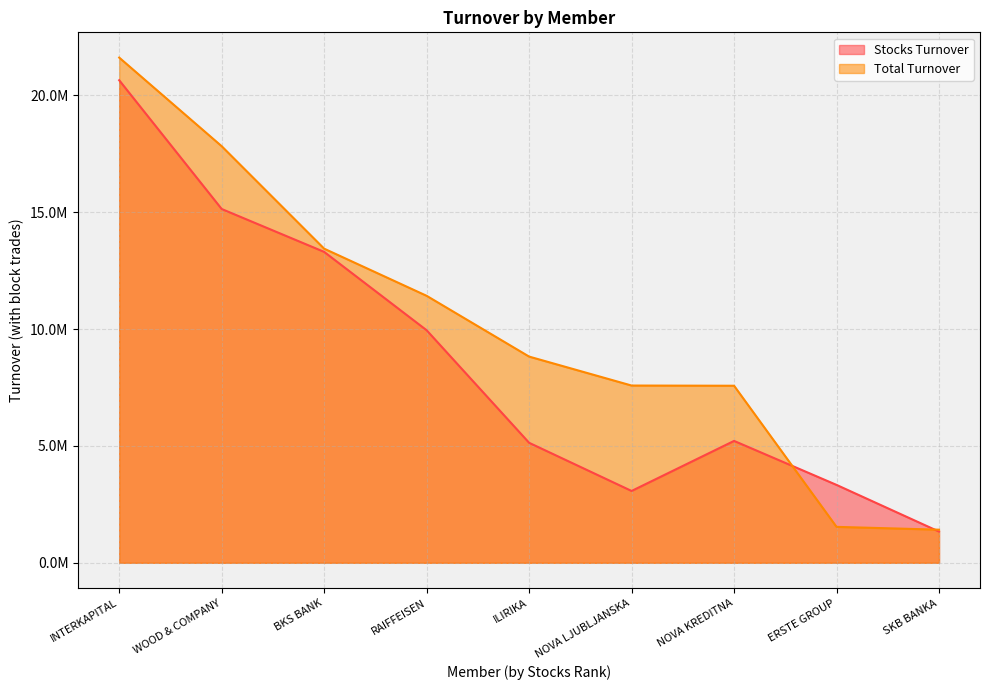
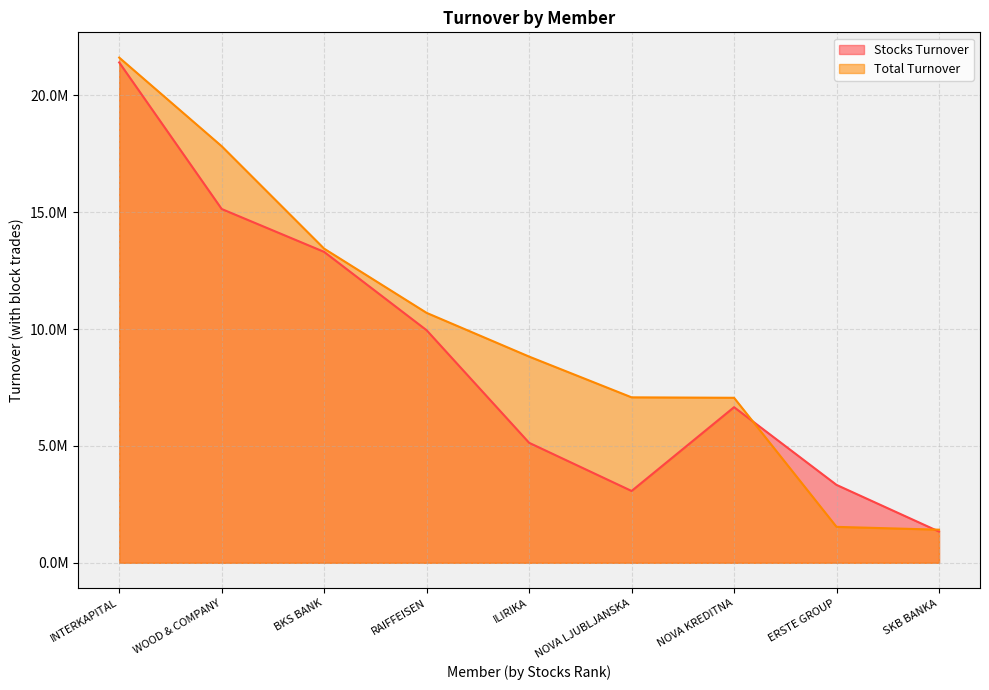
  {
    "Stocks Turnover": {
-     "INTERKAPITAL": 20600000,
+     "INTERKAPITAL": 21400000,
      "WOOD & COMPANY": 15100000,
      "BKS BANK": 13300000,
      "RAIFFEISEN": 10000000,
      "ILIRIKA": 5100000,
      "NOVA LJUBLJANSKA": 3100000,
-     "NOVA KREDITNA": 5200000,
+     "NOVA KREDITNA": 6700000,
      "ERSTE GROUP": 3300000
    },
    "Total Turnover": {
      "INTERKAPITAL": 21600000,
      "WOOD & COMPANY": 17800000,
      "BKS BANK": 13400000,
-     "RAIFFEISEN": 11400000,
+     "RAIFFEISEN": 10700000,
      "ILIRIKA": 8800000,
-     "NOVA LJUBLJANSKA": 7600000,
-     "NOVA KREDITNA": 7600000,
+     "NOVA LJUBLJANSKA": 7100000,
+     "NOVA KREDITNA": 7100000,
      "ERSTE GROUP": 1500000
    }
  }
